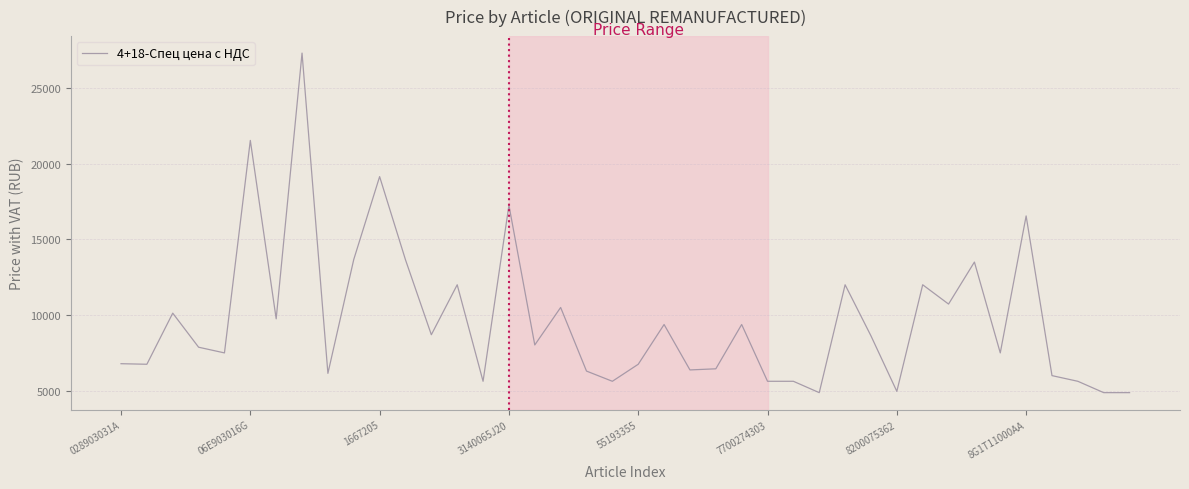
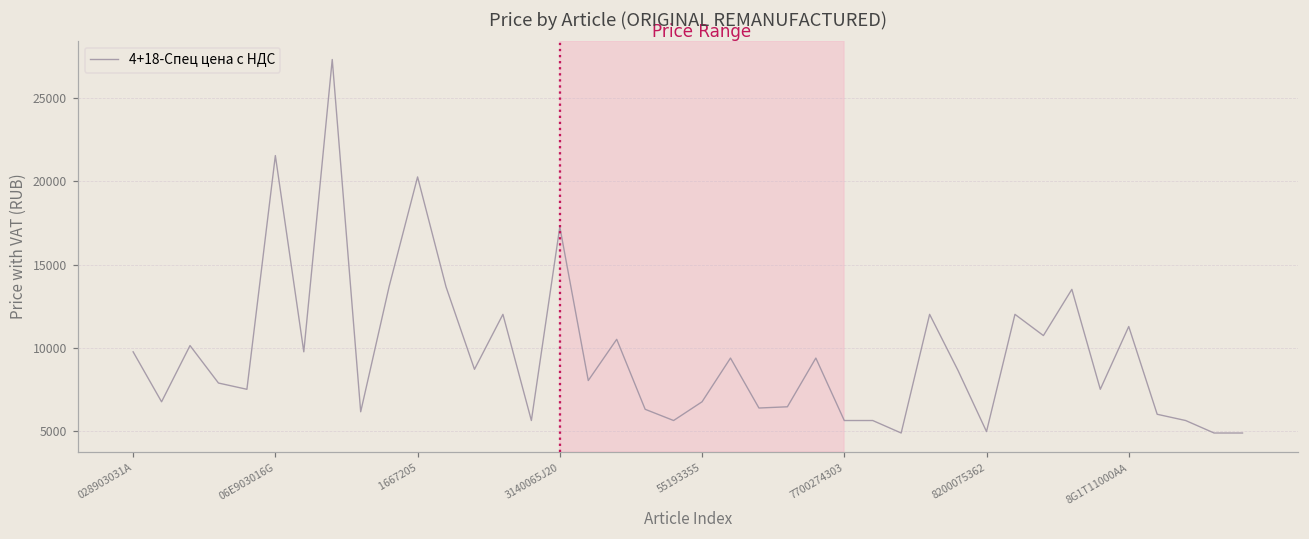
  {
-   "028903031A": 6800,
+   "028903031A": 9800,
    "06E903016G": 21500,
-   "1667205": 19200,
+   "1667205": 20300,
    "3140065J20": 17300,
    "55193355": 6800,
    "7700274303": 5600,
    "8200075362": 5000,
-   "8G1T11000AA": 16600
+   "8G1T11000AA": 11300
  }
